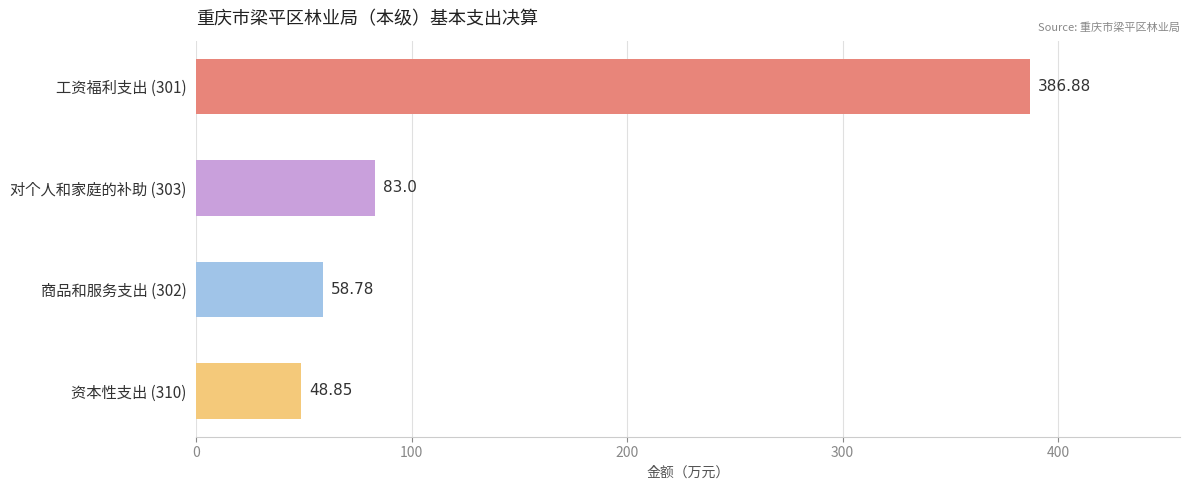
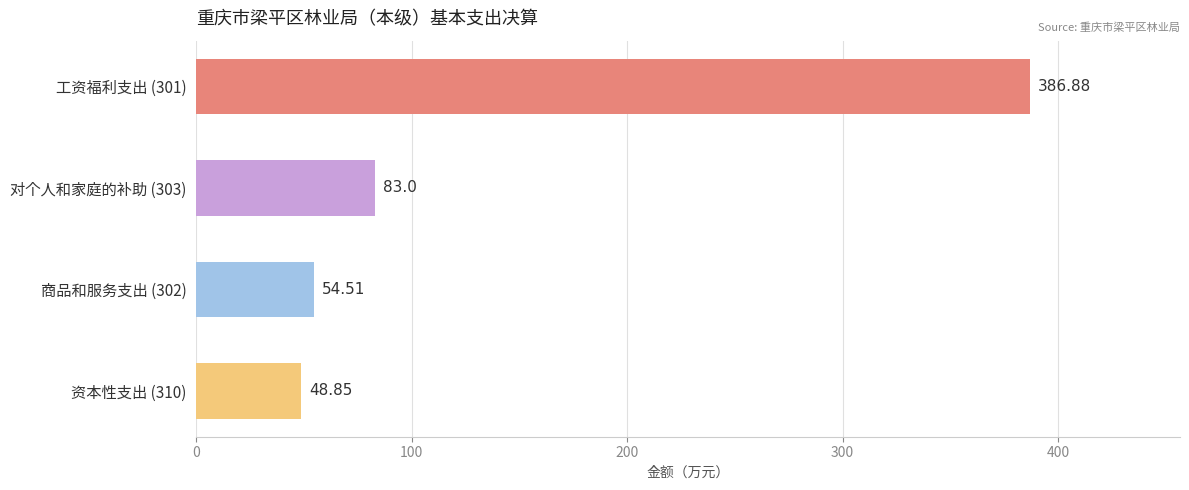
  {
    "工资福利支出 (301)": 386.88,
    "对个人和家庭的补助 (303)": 83.0,
-   "商品和服务支出 (302)": 58.78,
+   "商品和服务支出 (302)": 54.51,
    "资本性支出 (310)": 48.85
  }
